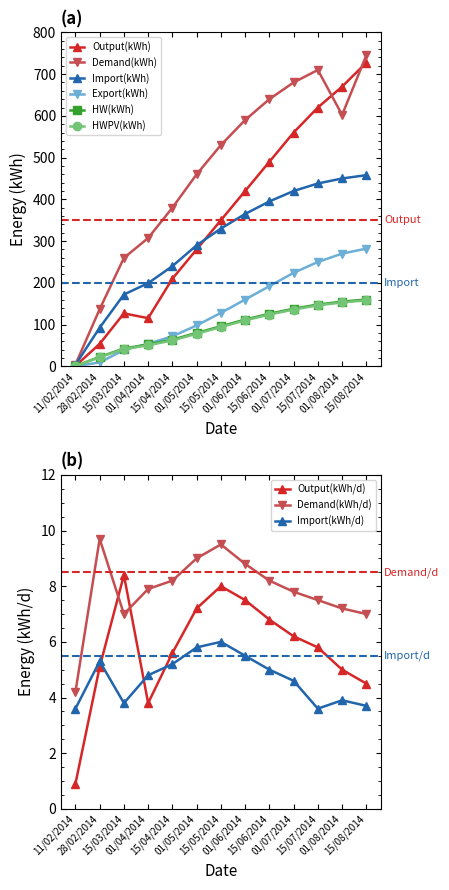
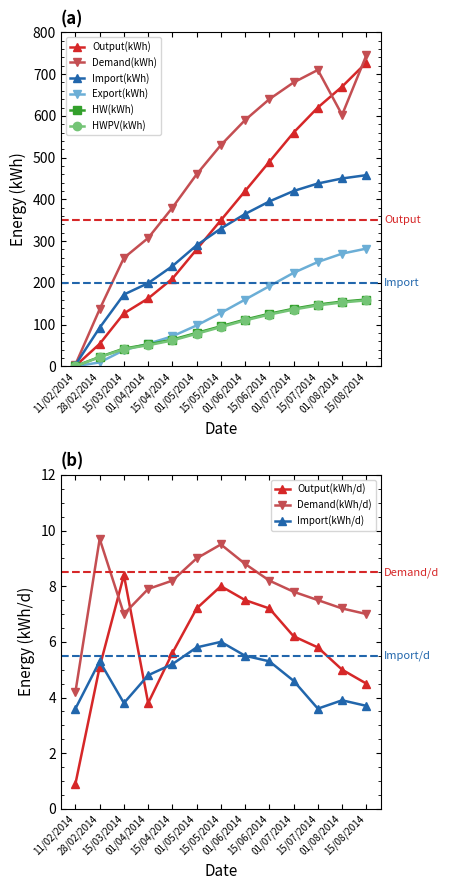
  {
    "(a)": {
      "Output(kWh)": {
        "28/02/2014": 50,
        "15/03/2014": 130,
-       "01/04/2014": 120,
+       "01/04/2014": 160,
        "15/04/2014": 210,
        "01/05/2014": 280,
        "15/05/2014": 350,
        "01/06/2014": 420,
        "15/06/2014": 490,
        "01/07/2014": 560,
        "15/07/2014": 620,
        "01/08/2014": 670,
        "15/08/2014": 730
      },
      "Demand(kWh)": {
        "28/02/2014": 140,
        "15/03/2014": 260,
        "01/04/2014": 310,
        "15/04/2014": 380,
        "01/05/2014": 460,
        "15/05/2014": 530,
        "01/06/2014": 590,
        "15/06/2014": 640,
        "01/07/2014": 680,
        "15/07/2014": 710,
        "01/08/2014": 600,
        "15/08/2014": 750
      },
      "Import(kWh)": {
        "28/02/2014": 90,
        "15/03/2014": 170,
        "01/04/2014": 200,
        "15/04/2014": 240,
        "01/05/2014": 290,
        "15/05/2014": 330,
        "01/06/2014": 370,
        "15/06/2014": 400,
        "01/07/2014": 420,
        "15/07/2014": 440,
        "01/08/2014": 450,
        "15/08/2014": 460
      },
      "Export(kWh)": {
        "28/02/2014": 10,
        "15/04/2014": 70,
        "01/05/2014": 100,
        "15/05/2014": 130,
        "01/06/2014": 160,
        "15/06/2014": 190,
        "01/07/2014": 220,
        "15/07/2014": 250,
        "01/08/2014": 270,
        "15/08/2014": 280
      }
    },
    "(b)": {
      "Output(kWh/d)": {
        "11/02/2014": 0.9,
        "28/02/2014": 5.1,
        "15/03/2014": 8.4,
        "01/04/2014": 3.8,
        "15/04/2014": 5.6,
        "01/05/2014": 7.2,
        "15/05/2014": 8.0,
        "01/06/2014": 7.5,
-       "15/06/2014": 6.8,
+       "15/06/2014": 7.2,
        "01/07/2014": 6.2,
        "15/07/2014": 5.8,
        "01/08/2014": 5.0,
        "15/08/2014": 4.5
      },
      "Demand(kWh/d)": {
        "11/02/2014": 4.2,
        "28/02/2014": 9.7,
        "15/03/2014": 7.0,
        "01/04/2014": 7.9,
        "15/04/2014": 8.2,
        "01/05/2014": 9.0,
        "15/05/2014": 9.5,
        "01/06/2014": 8.8,
        "15/06/2014": 8.2,
        "01/07/2014": 7.8,
        "15/07/2014": 7.5,
        "01/08/2014": 7.2,
        "15/08/2014": 7.0
      },
      "Import(kWh/d)": {
        "11/02/2014": 3.6,
        "28/02/2014": 5.3,
        "15/03/2014": 3.8,
        "01/04/2014": 4.8,
        "15/04/2014": 5.2,
        "01/05/2014": 5.8,
        "15/05/2014": 6.0,
        "01/06/2014": 5.5,
-       "15/06/2014": 5.0,
+       "15/06/2014": 5.3,
        "01/07/2014": 4.6,
        "15/07/2014": 3.6,
        "01/08/2014": 3.9,
        "15/08/2014": 3.7
      }
    }
  }
